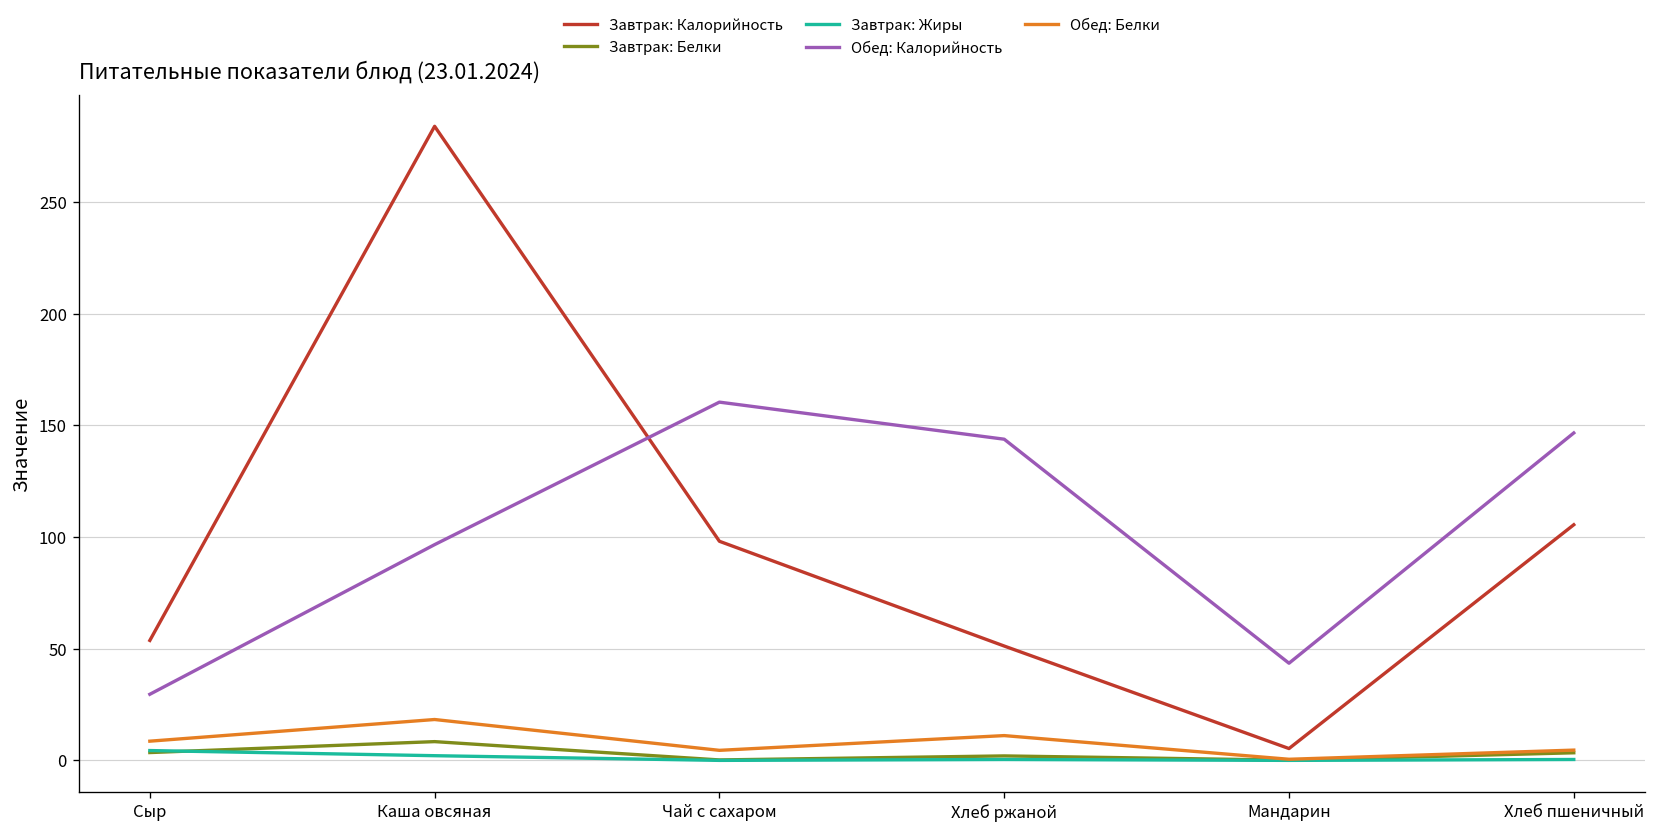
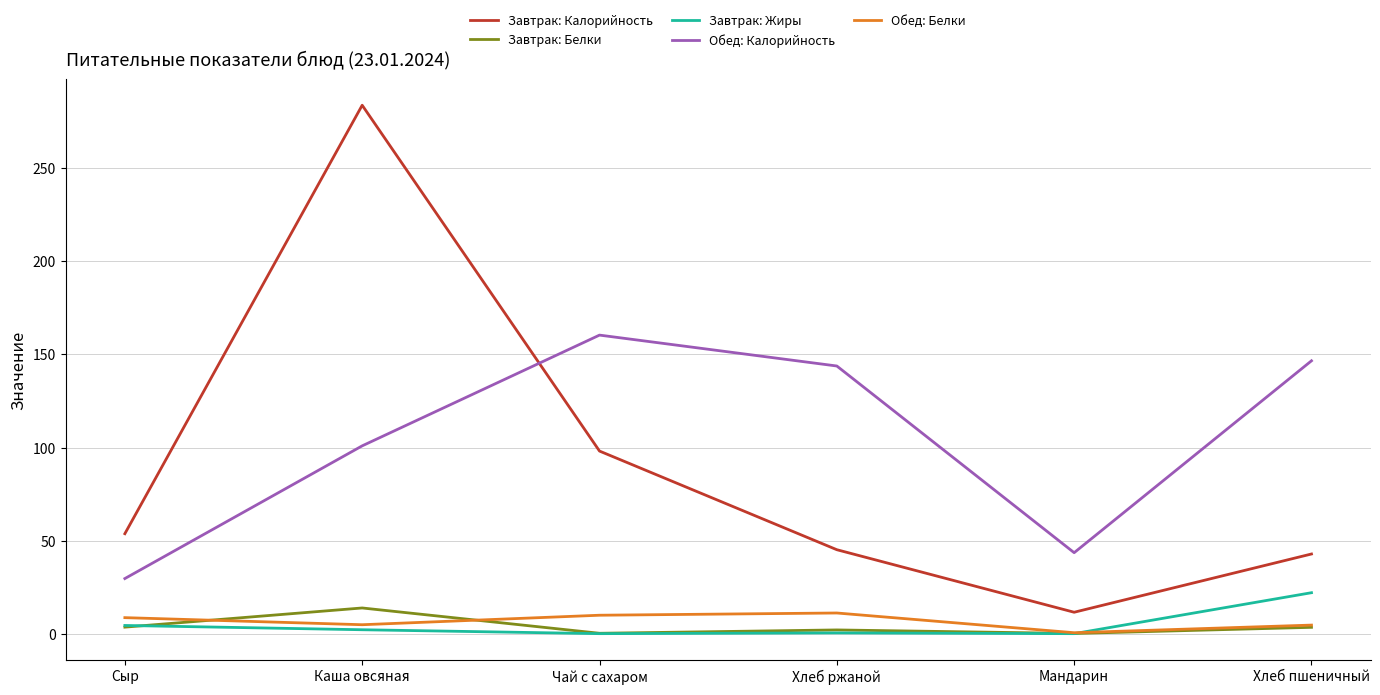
  {
    "Завтрак: Калорийность": {
      "Сыр": 54,
      "Каша овсяная": 284,
      "Чай с сахаром": 98,
-     "Хлеб ржаной": 51,
-     "Мандарин": 5,
-     "Хлеб пшеничный": 106
+     "Хлеб ржаной": 45,
+     "Мандарин": 12,
+     "Хлеб пшеничный": 43
    },
    "Завтрак: Белки": {
-     "Каша овсяная": 8,
+     "Каша овсяная": 14,
      "Хлеб ржаной": 2
    },
    "Завтрак: Жиры": {
      "Каша овсяная": 2,
      "Хлеб ржаной": 0,
-     "Хлеб пшеничный": 0
+     "Хлеб пшеничный": 22
    },
    "Обед: Калорийность": {
      "Сыр": 30,
-     "Каша овсяная": 97,
+     "Каша овсяная": 101,
      "Чай с сахаром": 160,
      "Хлеб ржаной": 144,
      "Мандарин": 44,
      "Хлеб пшеничный": 147
    },
    "Обед: Белки": {
      "Сыр": 9,
-     "Каша овсяная": 18,
-     "Чай с сахаром": 5,
+     "Каша овсяная": 5,
+     "Чай с сахаром": 10,
      "Хлеб ржаной": 11
    }
  }
